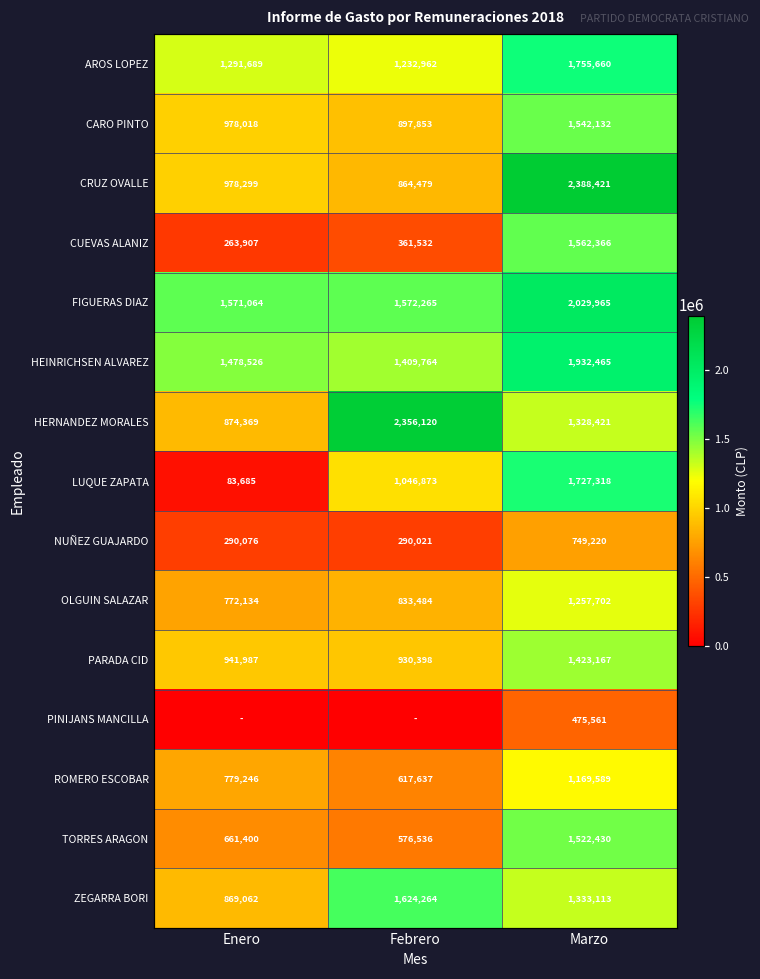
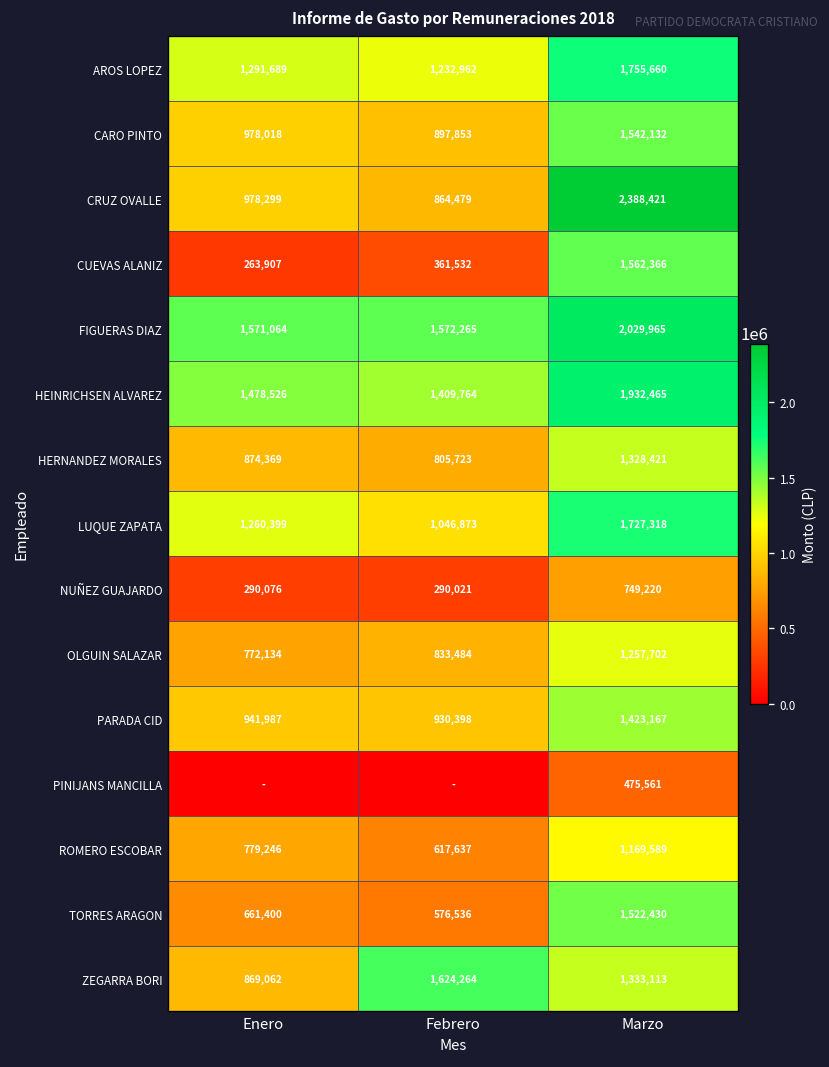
  {
    "AROS LOPEZ": {
      "Enero": "1,291,689",
      "Febrero": "1,232,962",
      "Marzo": "1,755,660"
    },
    "CARO PINTO": {
      "Enero": "978,018",
      "Febrero": "897,853",
      "Marzo": "1,542,132"
    },
    "CRUZ OVALLE": {
      "Enero": "978,299",
      "Febrero": "864,479",
      "Marzo": "2,388,421"
    },
    "CUEVAS ALANIZ": {
      "Enero": "263,907",
      "Febrero": "361,532",
      "Marzo": "1,562,366"
    },
    "FIGUERAS DIAZ": {
      "Enero": "1,571,064",
      "Febrero": "1,572,265",
      "Marzo": "2,029,965"
    },
    "HEINRICHSEN ALVAREZ": {
      "Enero": "1,478,526",
      "Febrero": "1,409,764",
      "Marzo": "1,932,465"
    },
    "HERNANDEZ MORALES": {
      "Enero": "874,369",
-     "Febrero": "2,356,120",
+     "Febrero": "805,723",
      "Marzo": "1,328,421"
    },
    "LUQUE ZAPATA": {
-     "Enero": "83,685",
+     "Enero": "1,260,399",
      "Febrero": "1,046,873",
      "Marzo": "1,727,318"
    },
    "NUÑEZ GUAJARDO": {
      "Enero": "290,076",
      "Febrero": "290,021",
      "Marzo": "749,220"
    },
    "OLGUIN SALAZAR": {
      "Enero": "772,134",
      "Febrero": "833,484",
      "Marzo": "1,257,702"
    },
    "PARADA CID": {
      "Enero": "941,987",
      "Febrero": "930,398",
      "Marzo": "1,423,167"
    },
    "PINIJANS MANCILLA": {
      "Marzo": "475,561"
    },
    "ROMERO ESCOBAR": {
      "Enero": "779,246",
      "Febrero": "617,637",
      "Marzo": "1,169,589"
    },
    "TORRES ARAGON": {
      "Enero": "661,400",
      "Febrero": "576,536",
      "Marzo": "1,522,430"
    },
    "ZEGARRA BORI": {
      "Enero": "869,062",
      "Febrero": "1,624,264",
      "Marzo": "1,333,113"
    }
  }
